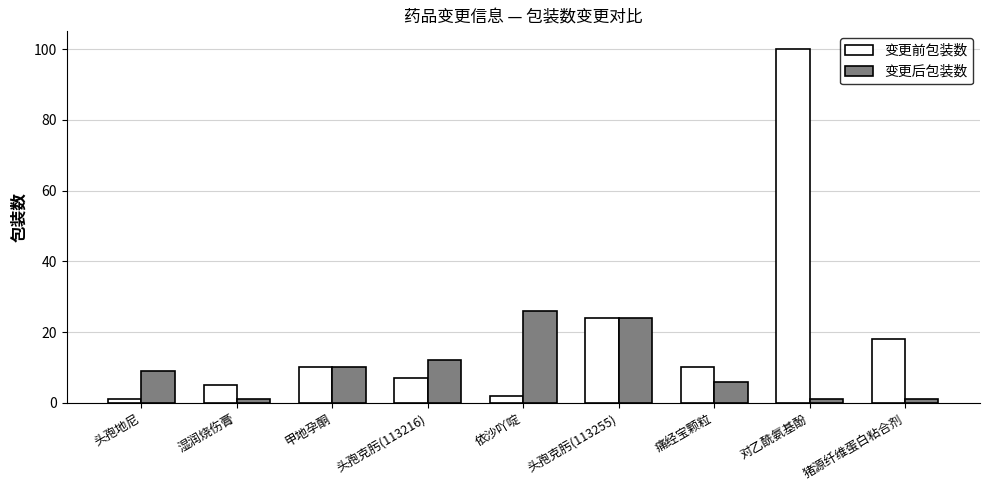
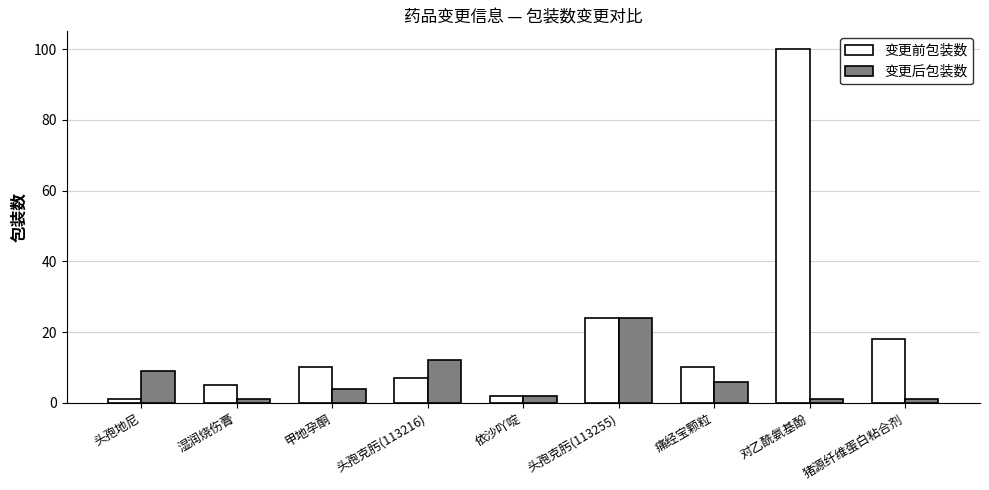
  {
    "变更前包装数": {
      "头孢地尼": 1,
      "湿润烧伤膏": 5,
      "甲地孕酮": 10,
      "头孢克肟(113216)": 7,
      "依沙吖啶": 2,
      "头孢克肟(113255)": 24,
      "痛经宝颗粒": 10,
      "对乙酰氨基酚": 100,
      "猪源纤维蛋白粘合剂": 18
    },
    "变更后包装数": {
      "头孢地尼": 9,
      "湿润烧伤膏": 1,
-     "甲地孕酮": 10,
+     "甲地孕酮": 4,
      "头孢克肟(113216)": 12,
-     "依沙吖啶": 26,
+     "依沙吖啶": 2,
      "头孢克肟(113255)": 24,
      "痛经宝颗粒": 6,
      "对乙酰氨基酚": 1,
      "猪源纤维蛋白粘合剂": 1
    }
  }
